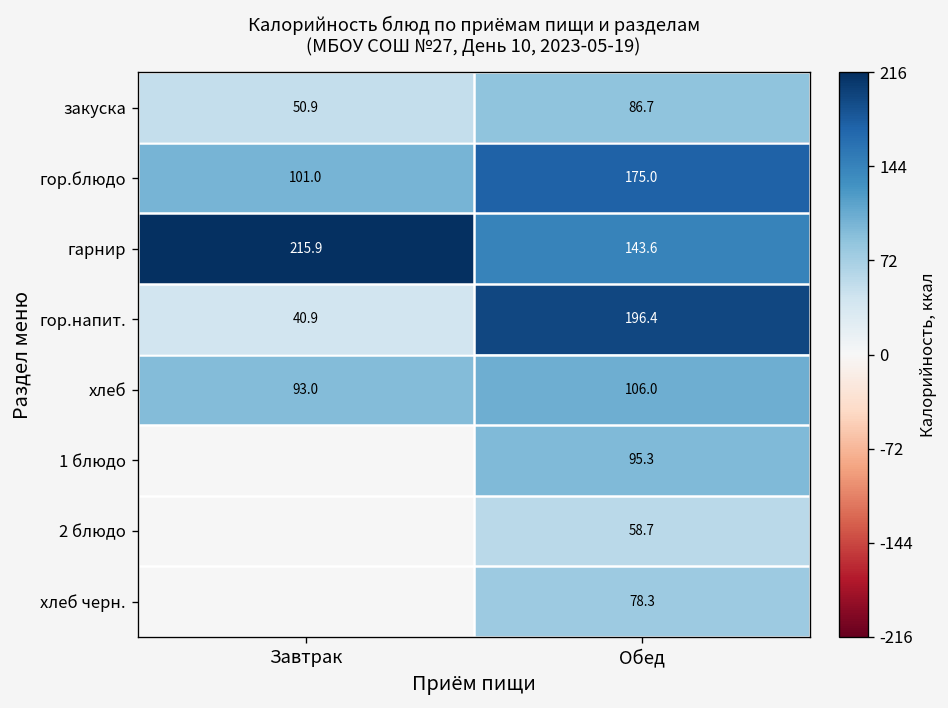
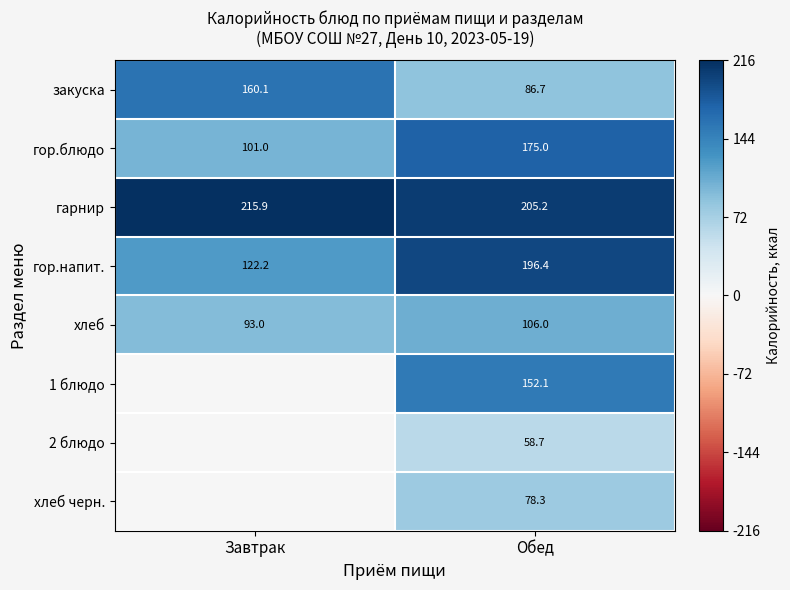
  {
    "закуска": {
-     "Завтрак": 50.9,
+     "Завтрак": 160.1,
      "Обед": 86.7
    },
    "гор.блюдо": {
      "Завтрак": 101.0,
      "Обед": 175.0
    },
    "гарнир": {
      "Завтрак": 215.9,
-     "Обед": 143.6
+     "Обед": 205.2
    },
    "гор.напит.": {
-     "Завтрак": 40.9,
+     "Завтрак": 122.2,
      "Обед": 196.4
    },
    "хлеб": {
      "Завтрак": 93.0,
      "Обед": 106.0
    },
    "1 блюдо": {
-     "Обед": 95.3
+     "Обед": 152.1
    },
    "2 блюдо": {
      "Обед": 58.7
    },
    "хлеб черн.": {
      "Обед": 78.3
    }
  }
